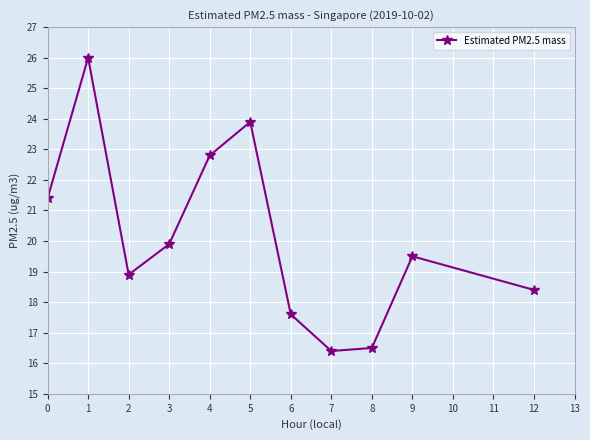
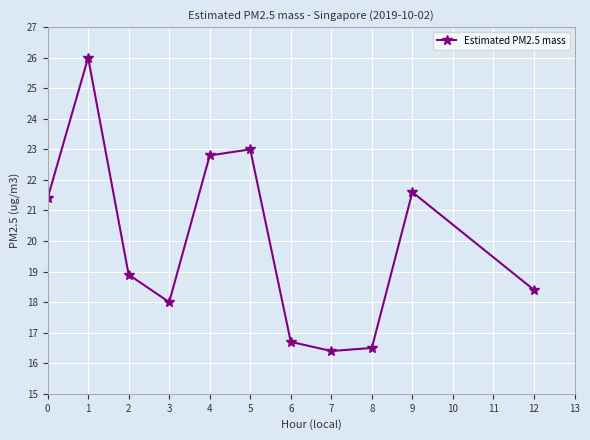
  {
    "0": 21.4,
    "1": 26.0,
    "2": 18.9,
-   "3": 19.9,
+   "3": 18.0,
    "4": 22.8,
-   "5": 23.9,
-   "6": 17.6,
+   "5": 23.0,
+   "6": 16.7,
    "7": 16.4,
    "8": 16.5,
-   "9": 19.5,
+   "9": 21.6,
    "12": 18.4
  }
